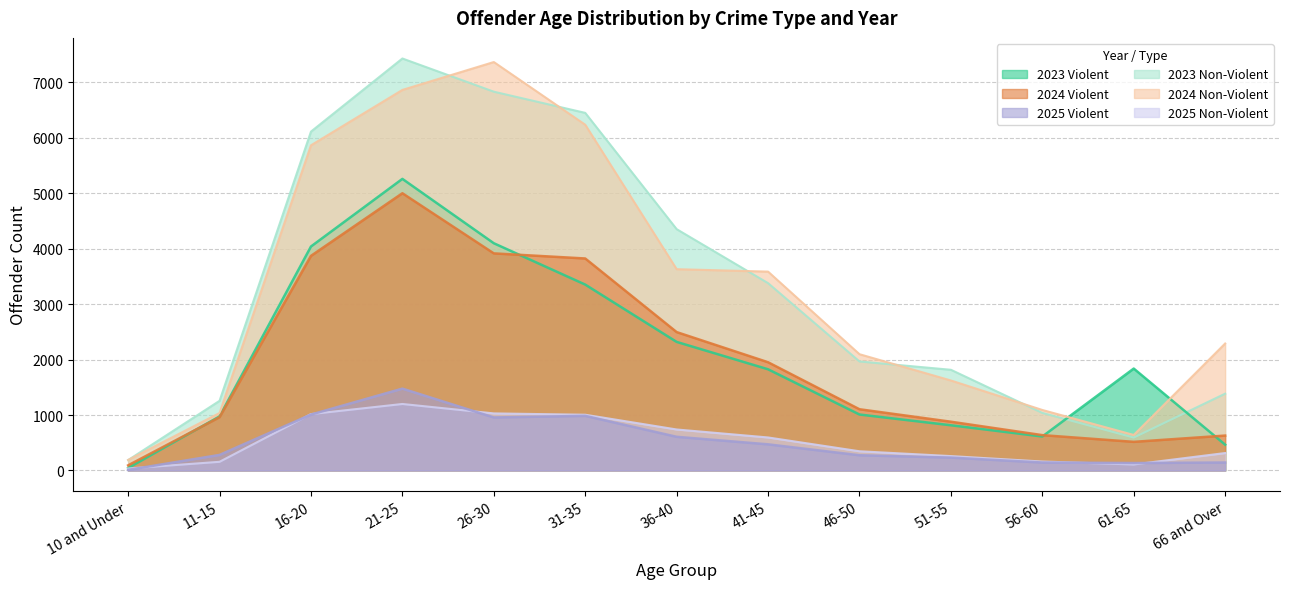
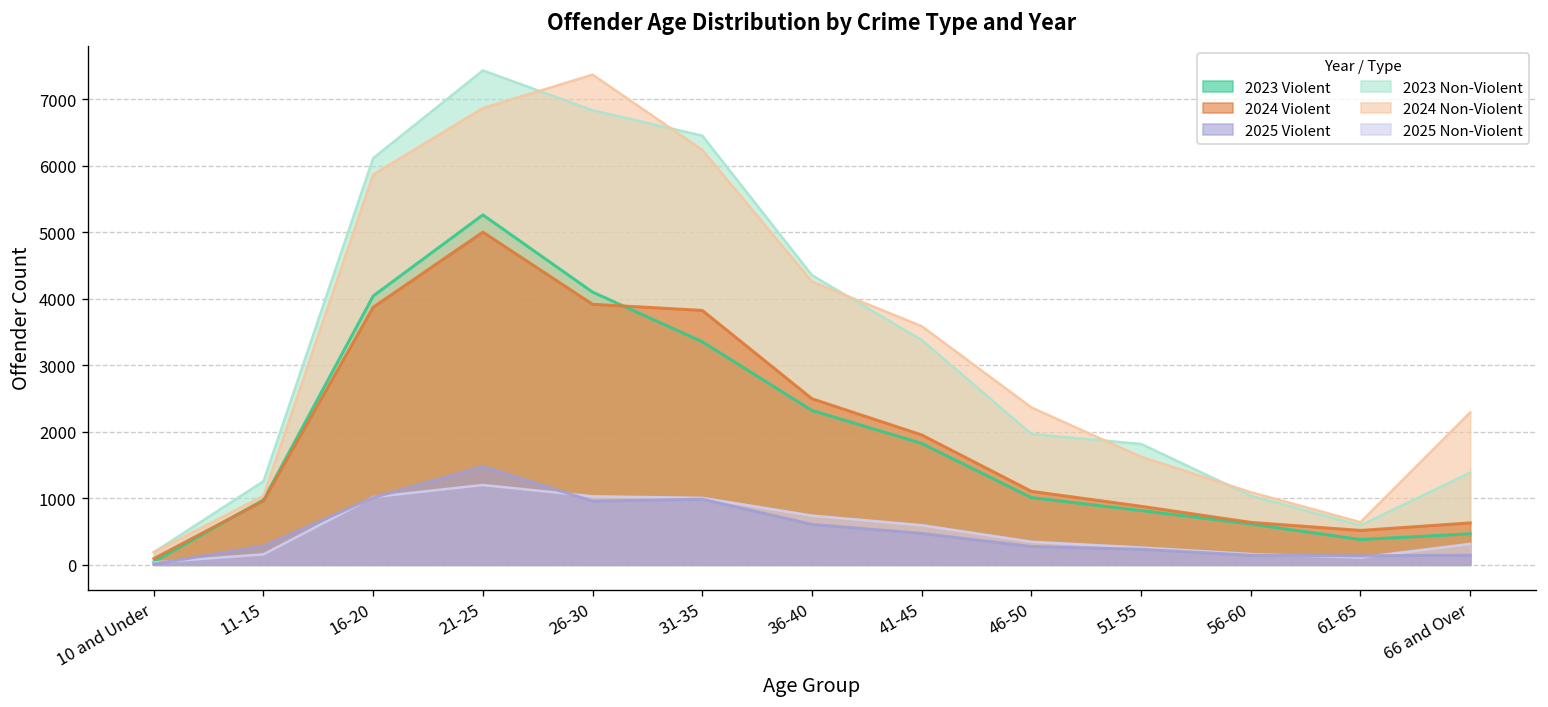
  {
    "2023 Violent": {
      "16-20": 4000,
      "21-25": 5300,
      "26-30": 4100,
      "31-35": 3400,
      "36-40": 2300,
      "41-45": 1800,
      "46-50": 1000,
      "51-55": 800,
-     "61-65": 1800,
+     "61-65": 400,
      "66 and Over": 500
    },
    "2024 Non-Violent": {
      "11-15": 1000,
      "16-20": 5900,
      "21-25": 6900,
      "26-30": 7400,
      "31-35": 6200,
-     "36-40": 3600,
+     "36-40": 4300,
      "41-45": 3600,
-     "46-50": 2100,
+     "46-50": 2400,
      "51-55": 1600,
      "56-60": 1100,
      "61-65": 600,
      "66 and Over": 2300
    },
    "2024 Violent": {
      "10 and Under": 100,
      "16-20": 3900,
      "21-25": 5000,
      "26-30": 3900,
      "31-35": 3800,
      "36-40": 2500,
      "41-45": 2000,
      "46-50": 1100,
      "51-55": 900,
      "61-65": 500,
      "66 and Over": 600
    },
    "2025 Violent": {
      "11-15": 300,
      "21-25": 1500,
      "26-30": 1000,
      "36-40": 600,
      "41-45": 500,
      "46-50": 300,
      "66 and Over": 100
    }
  }
